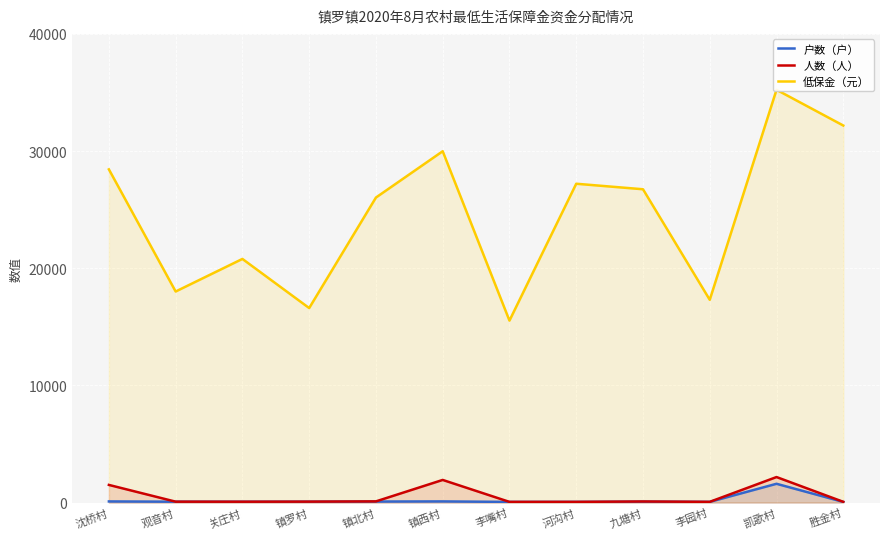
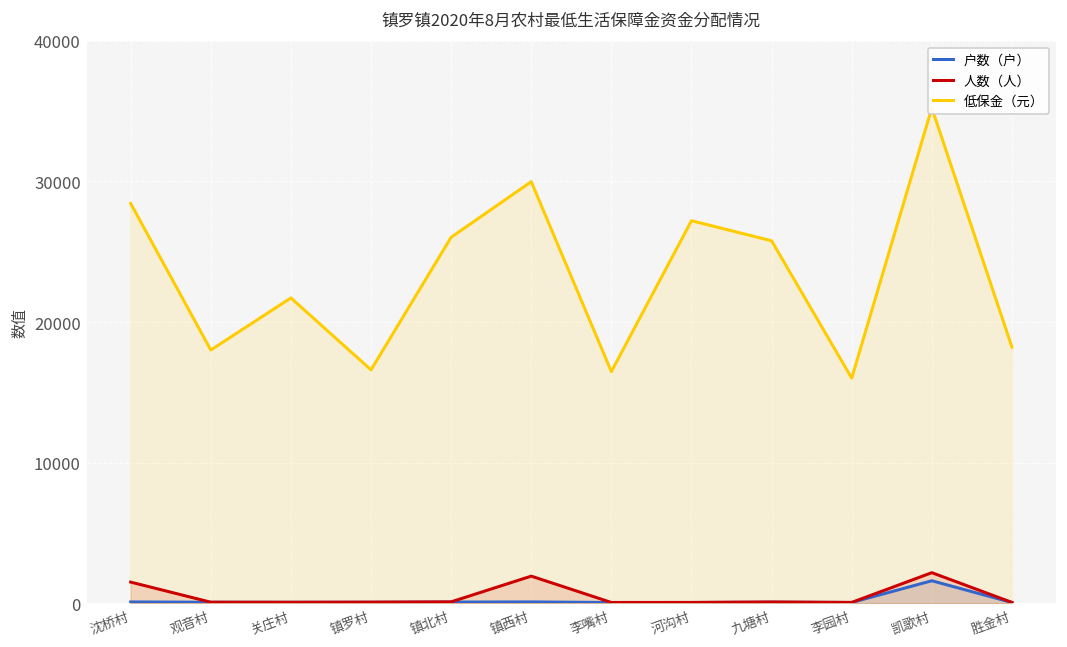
  {
    "户数（户）": {
      "沈桥村": 100,
      "镇西村": 100,
      "凯歌村": 1600
    },
    "人数（人）": {
      "沈桥村": 1500,
      "镇西村": 1900,
      "凯歌村": 2200
    },
    "低保金（元）": {
      "沈桥村": 28400,
      "观音村": 18000,
-     "关庄村": 20800,
+     "关庄村": 21700,
      "镇罗村": 16600,
      "镇北村": 26000,
      "镇西村": 30000,
-     "李嘴村": 15500,
+     "李嘴村": 16500,
      "河沟村": 27200,
-     "九塘村": 26700,
-     "李园村": 17300,
-     "胜金村": 32200
+     "九塘村": 25800,
+     "李园村": 16000,
+     "胜金村": 18200
    }
  }
